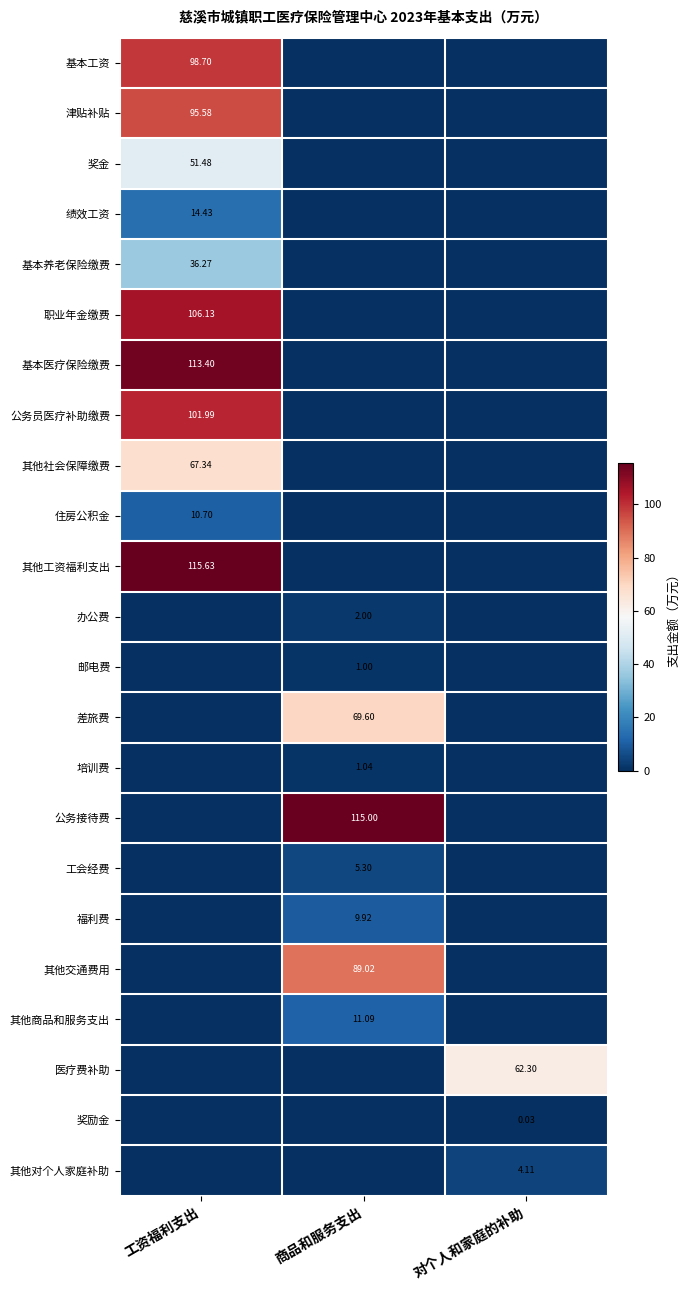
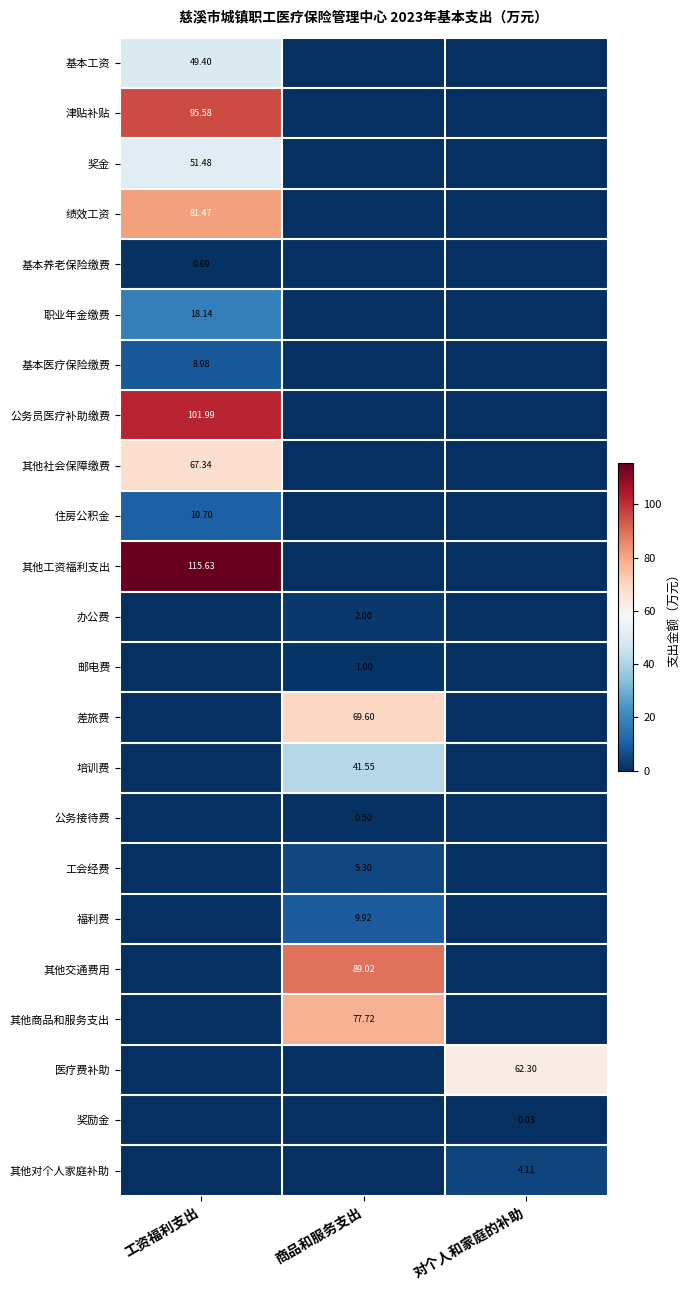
  {
    "基本工资": {
-     "工资福利支出": 98.70
+     "工资福利支出": 49.40
    },
    "津贴补贴": {
      "工资福利支出": 95.58
    },
    "奖金": {
      "工资福利支出": 51.48
    },
    "绩效工资": {
-     "工资福利支出": 14.43
+     "工资福利支出": 81.47
    },
    "基本养老保险缴费": {
-     "工资福利支出": 36.27
+     "工资福利支出": 0.69
    },
    "职业年金缴费": {
-     "工资福利支出": 106.13
+     "工资福利支出": 18.14
    },
    "基本医疗保险缴费": {
-     "工资福利支出": 113.40
+     "工资福利支出": 8.98
    },
    "公务员医疗补助缴费": {
      "工资福利支出": 101.99
    },
    "其他社会保障缴费": {
      "工资福利支出": 67.34
    },
    "住房公积金": {
      "工资福利支出": 10.70
    },
    "其他工资福利支出": {
      "工资福利支出": 115.63
    },
    "办公费": {
      "商品和服务支出": 2.00
    },
    "邮电费": {
      "商品和服务支出": 1.00
    },
    "差旅费": {
      "商品和服务支出": 69.60
    },
    "培训费": {
-     "商品和服务支出": 1.04
+     "商品和服务支出": 41.55
    },
    "公务接待费": {
-     "商品和服务支出": 115.00
+     "商品和服务支出": 0.50
    },
    "工会经费": {
      "商品和服务支出": 5.30
    },
    "福利费": {
      "商品和服务支出": 9.92
    },
    "其他交通费用": {
      "商品和服务支出": 89.02
    },
    "其他商品和服务支出": {
-     "商品和服务支出": 11.09
+     "商品和服务支出": 77.72
    },
    "医疗费补助": {
      "对个人和家庭的补助": 62.30
    },
    "奖励金": {
      "对个人和家庭的补助": 0.03
    },
    "其他对个人家庭补助": {
      "对个人和家庭的补助": 4.11
    }
  }
